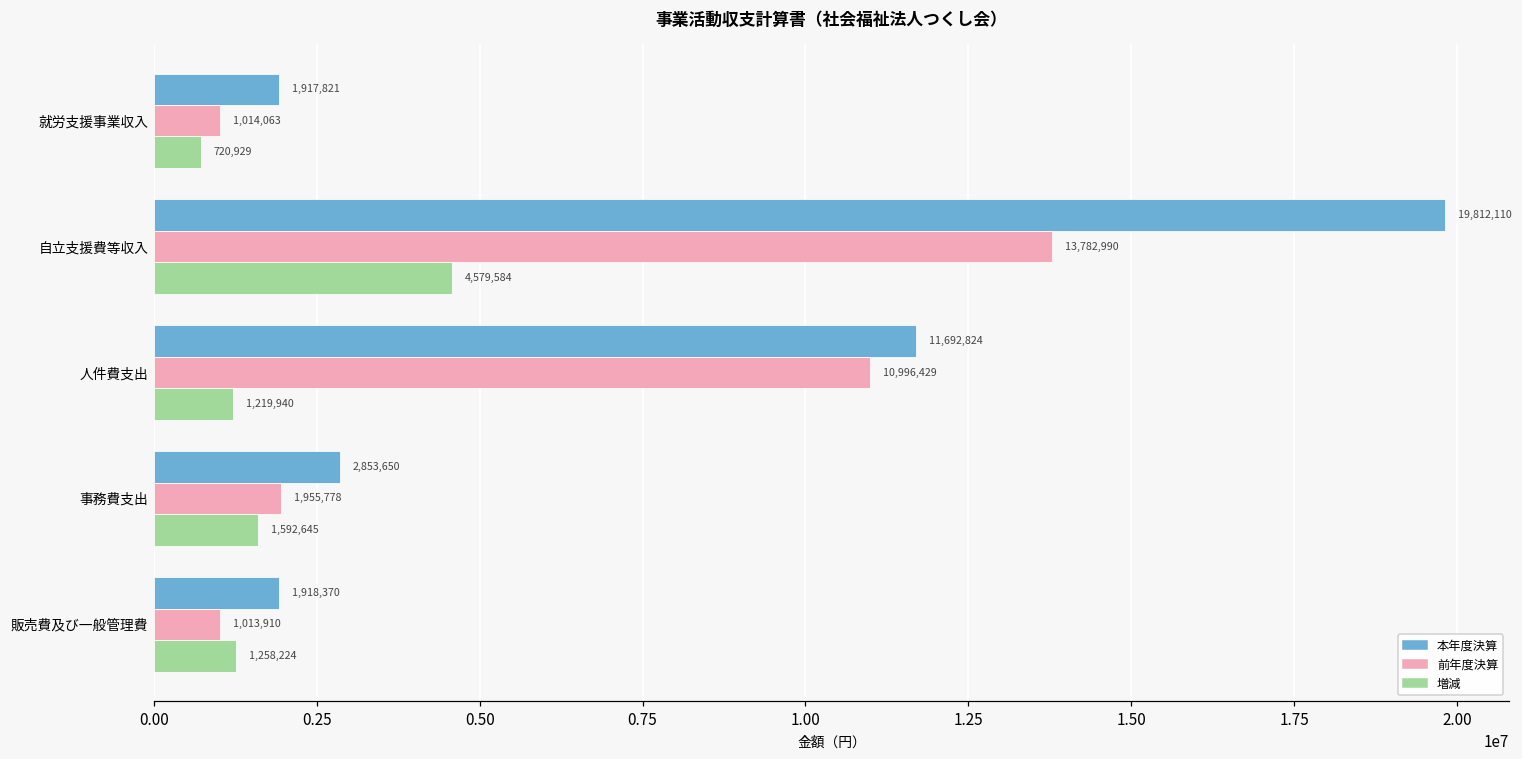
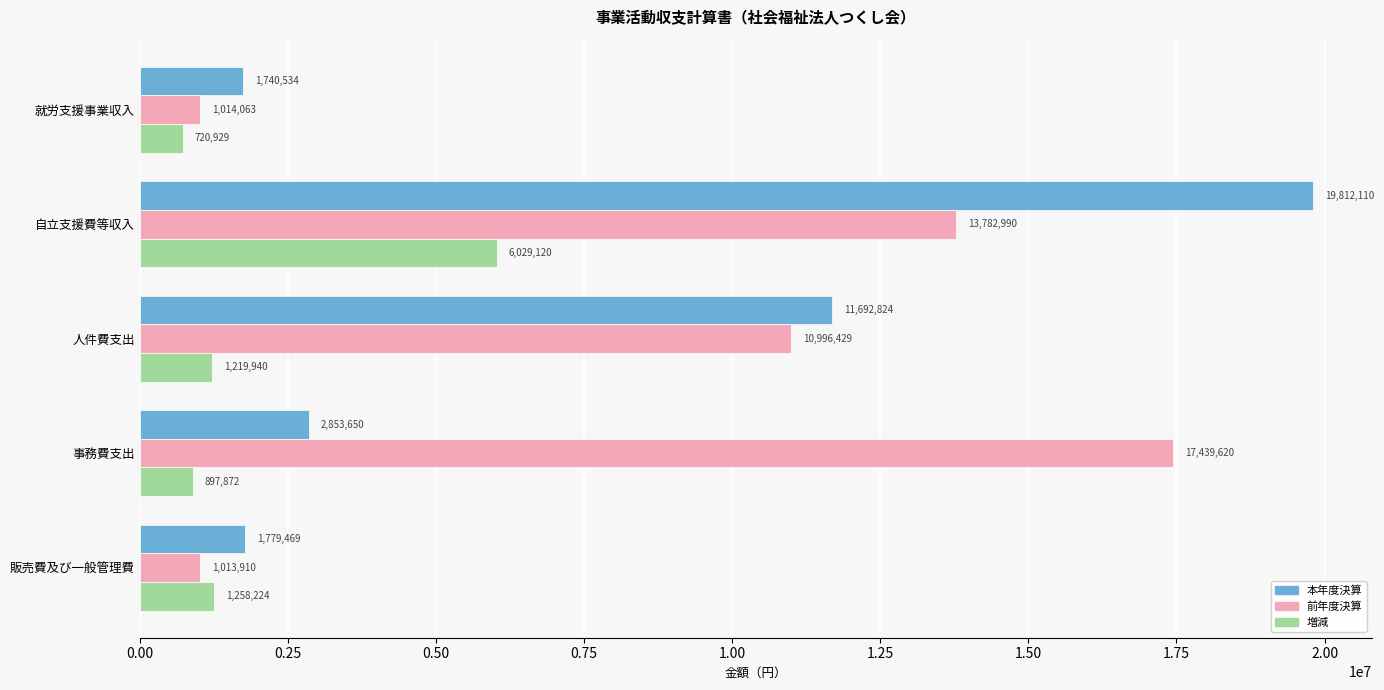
  {
    "本年度決算": {
-     "就労支援事業収入": "1,917,821",
+     "就労支援事業収入": "1,740,534",
      "自立支援費等収入": "19,812,110",
      "人件費支出": "11,692,824",
      "事務費支出": "2,853,650",
-     "販売費及び一般管理費": "1,918,370"
+     "販売費及び一般管理費": "1,779,469"
    },
    "前年度決算": {
      "就労支援事業収入": "1,014,063",
      "自立支援費等収入": "13,782,990",
      "人件費支出": "10,996,429",
-     "事務費支出": "1,955,778",
+     "事務費支出": "17,439,620",
      "販売費及び一般管理費": "1,013,910"
    },
    "増減": {
      "就労支援事業収入": "720,929",
-     "自立支援費等収入": "4,579,584",
+     "自立支援費等収入": "6,029,120",
      "人件費支出": "1,219,940",
-     "事務費支出": "1,592,645",
+     "事務費支出": "897,872",
      "販売費及び一般管理費": "1,258,224"
    }
  }
